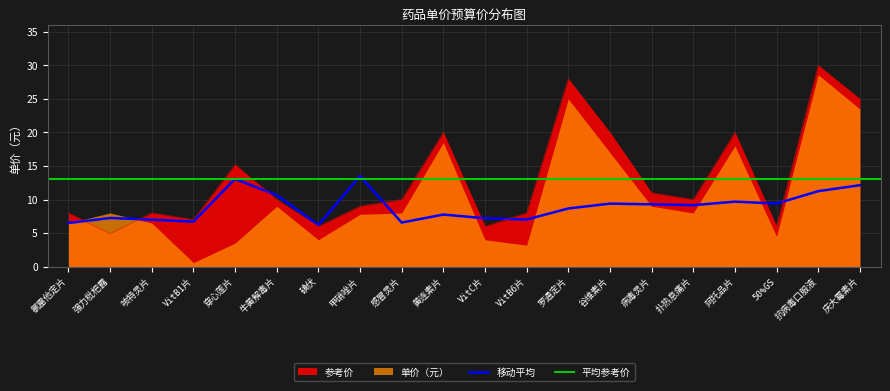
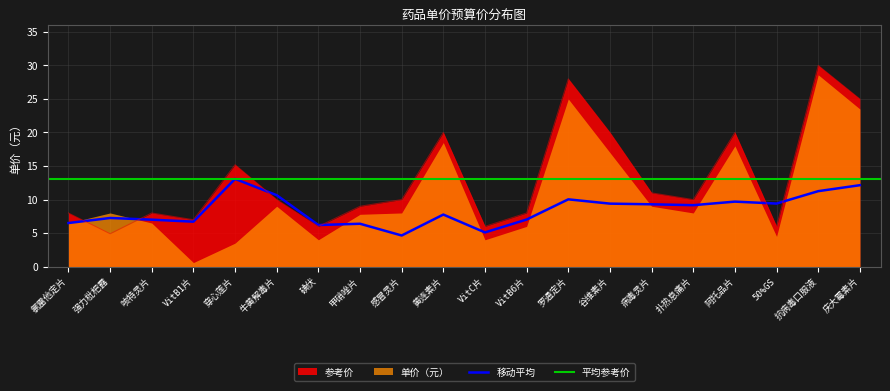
  {
    "参考价": {
      "氯雷他定片": 8,
      "强力枇杷露": 5,
      "咳特灵片": 8,
      "穿心莲片": 15,
      "牛黄解毒片": 10,
      "甲硝唑片": 9,
      "感冒灵片": 10,
      "黄连素片": 20,
      "VitC片": 6,
      "VitB6片": 8,
      "罗通定片": 28,
      "谷维素片": 20,
      "病毒灵片": 11,
      "扑热息痛片": 10,
      "阿托品片": 20,
      "50%GS": 6,
      "抗病毒口服液": 30,
      "庆大霉素片": 25
    },
    "移动平均": {
      "强力枇杷露": 7,
      "咳特灵片": 7,
      "穿心莲片": 13,
      "牛黄解毒片": 11,
-     "甲硝唑片": 14,
-     "感冒灵片": 7,
+     "甲硝唑片": 6,
+     "感冒灵片": 5,
      "黄连素片": 8,
-     "VitC片": 7,
+     "VitC片": 5,
      "VitB6片": 7,
-     "罗通定片": 9,
+     "罗通定片": 10,
      "谷维素片": 9,
      "扑热息痛片": 9,
      "阿托品片": 10,
      "50%GS": 9,
      "抗病毒口服液": 11,
      "庆大霉素片": 12
    },
    "单价（元）": {
      "强力枇杷露": 8,
      "咳特灵片": 7,
      "VitB1片": 1,
      "穿心莲片": 4,
      "牛黄解毒片": 9,
      "碘伏": 4,
      "甲硝唑片": 8,
      "感冒灵片": 8,
      "黄连素片": 19,
      "VitC片": 4,
-     "VitB6片": 3,
+     "VitB6片": 6,
      "罗通定片": 25,
      "谷维素片": 17,
      "扑热息痛片": 8,
      "阿托品片": 18,
      "50%GS": 5,
      "抗病毒口服液": 29,
      "庆大霉素片": 24
    }
  }
